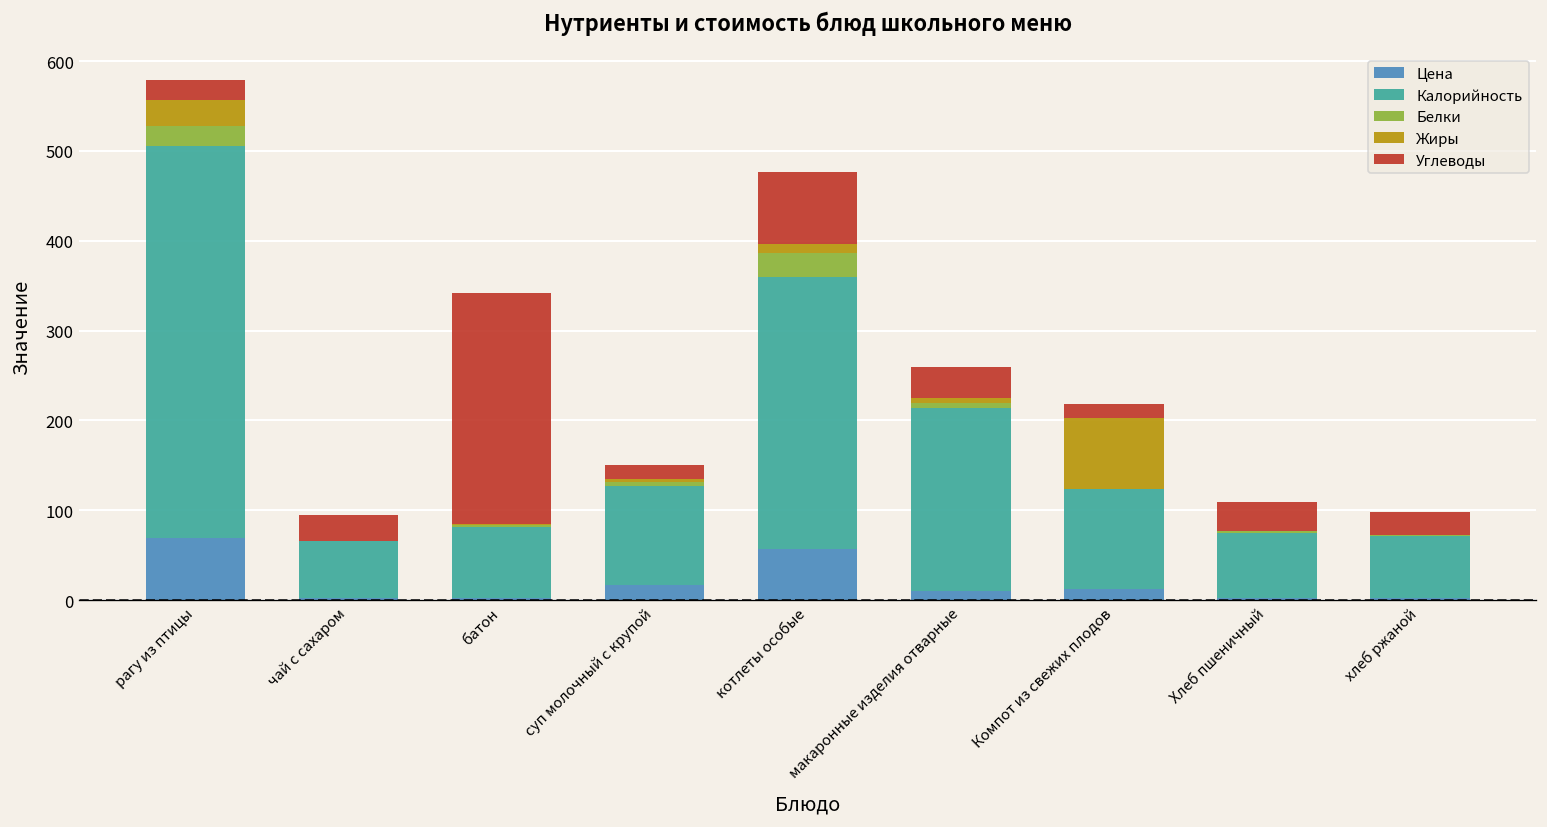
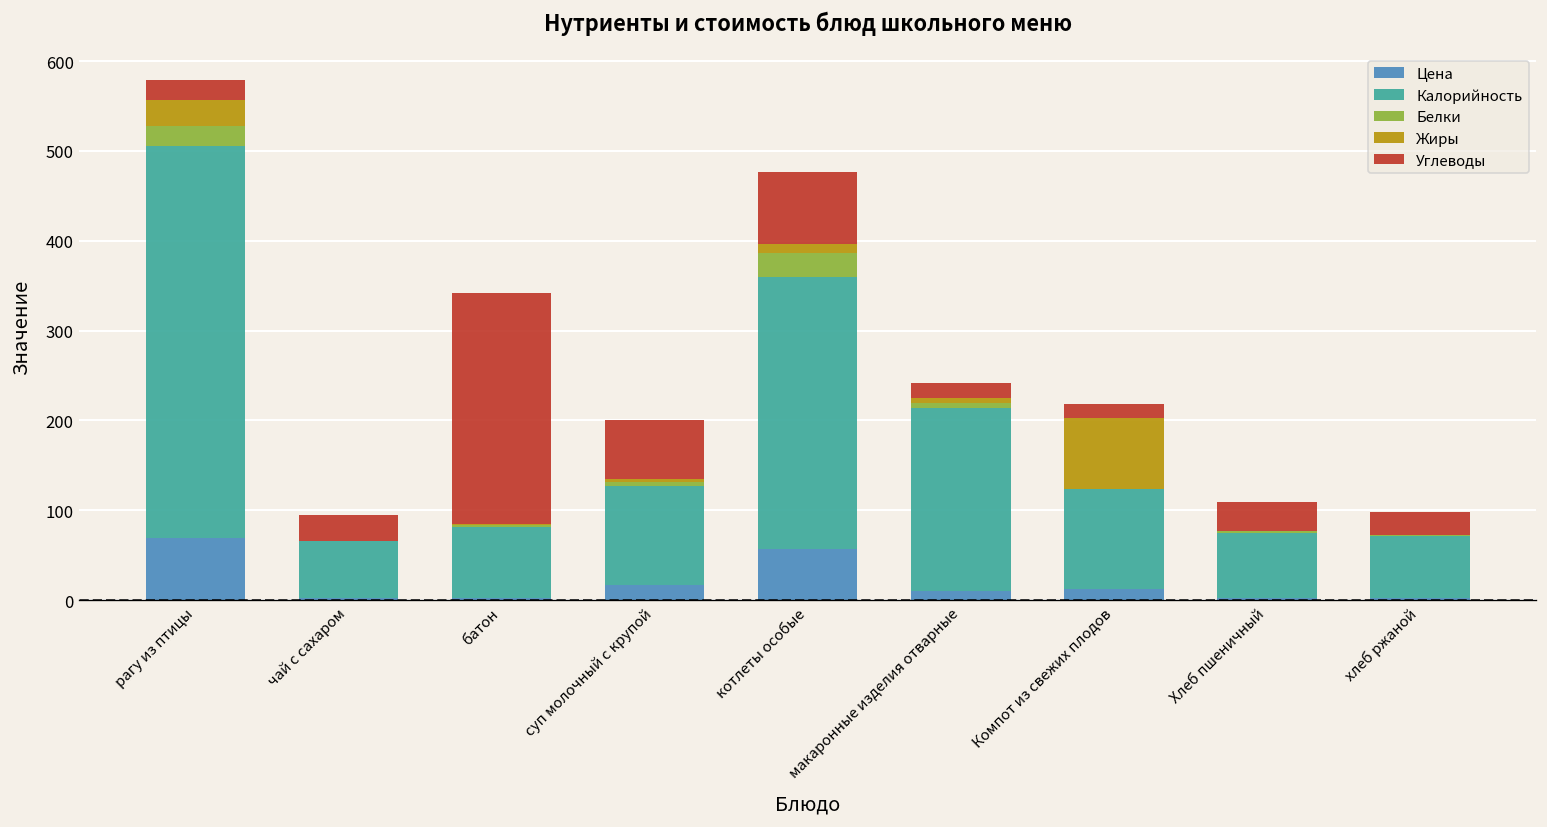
  {
    "Белки": {
      "рагу из птицы": 20,
      "чай с сахаром": 0,
      "суп молочный с крупой": 0,
      "котлеты особые": 30,
      "макаронные изделия отварные": 10,
      "Компот из свежих плодов": 0
    },
    "Жиры": {
      "рагу из птицы": 30,
      "чай с сахаром": 0,
      "суп молочный с крупой": 0,
      "котлеты особые": 10,
      "макаронные изделия отварные": 10,
      "Компот из свежих плодов": 80,
      "Хлеб пшеничный": 0,
      "хлеб ржаной": 0
    },
    "Углеводы": {
      "рагу из птицы": 20,
      "чай с сахаром": 30,
      "батон": 260,
-     "суп молочный с крупой": 20,
+     "суп молочный с крупой": 70,
      "котлеты особые": 80,
-     "макаронные изделия отварные": 40,
+     "макаронные изделия отварные": 20,
      "Компот из свежих плодов": 20,
      "Хлеб пшеничный": 30,
      "хлеб ржаной": 30
    }
  }
